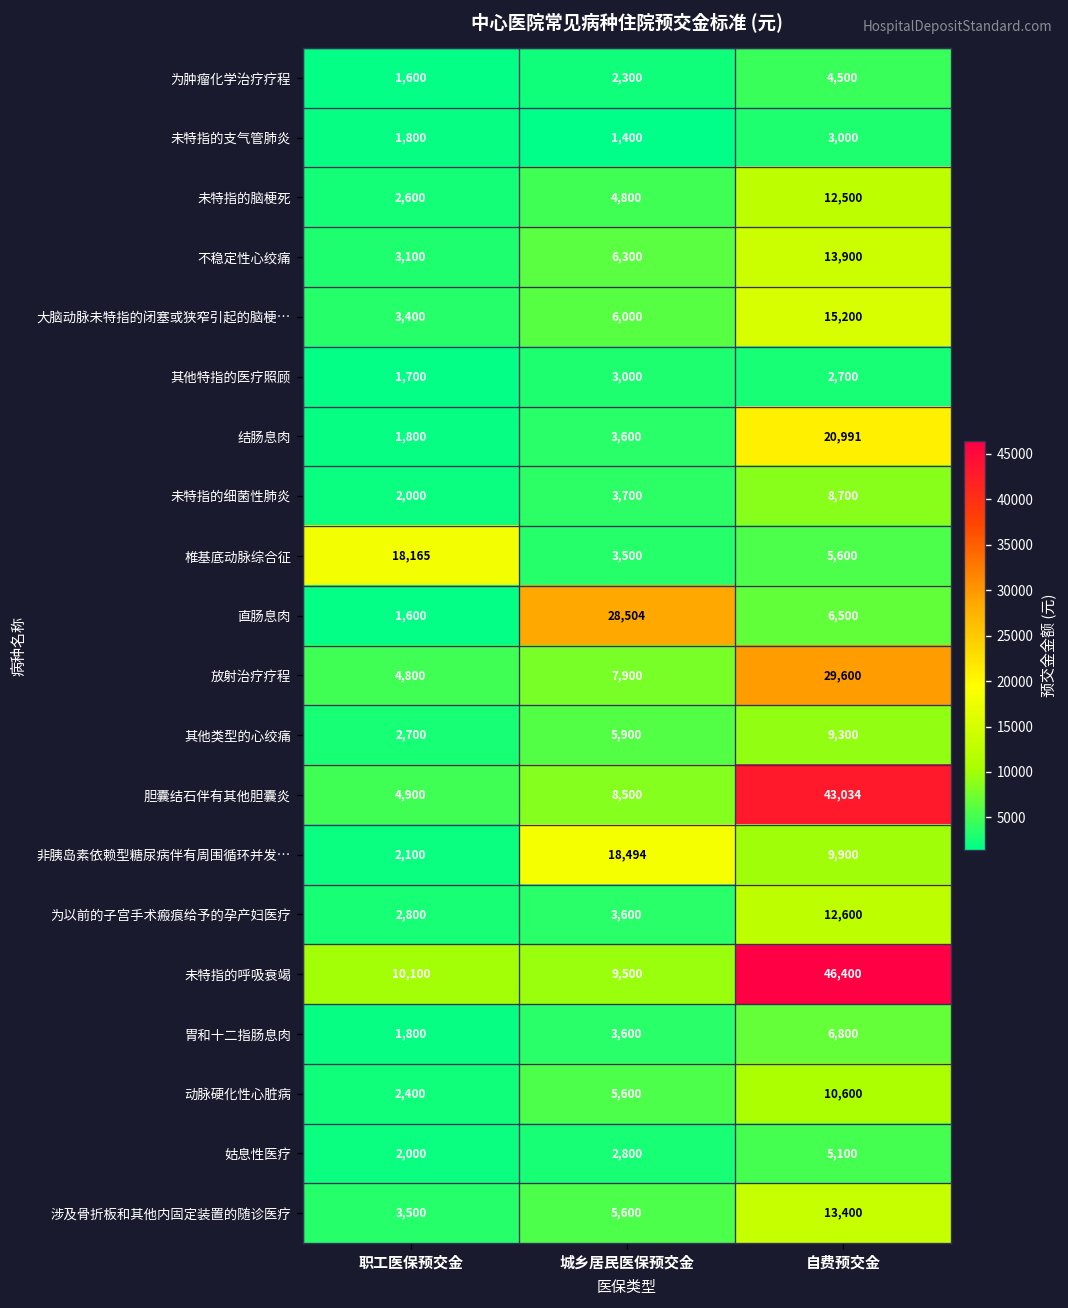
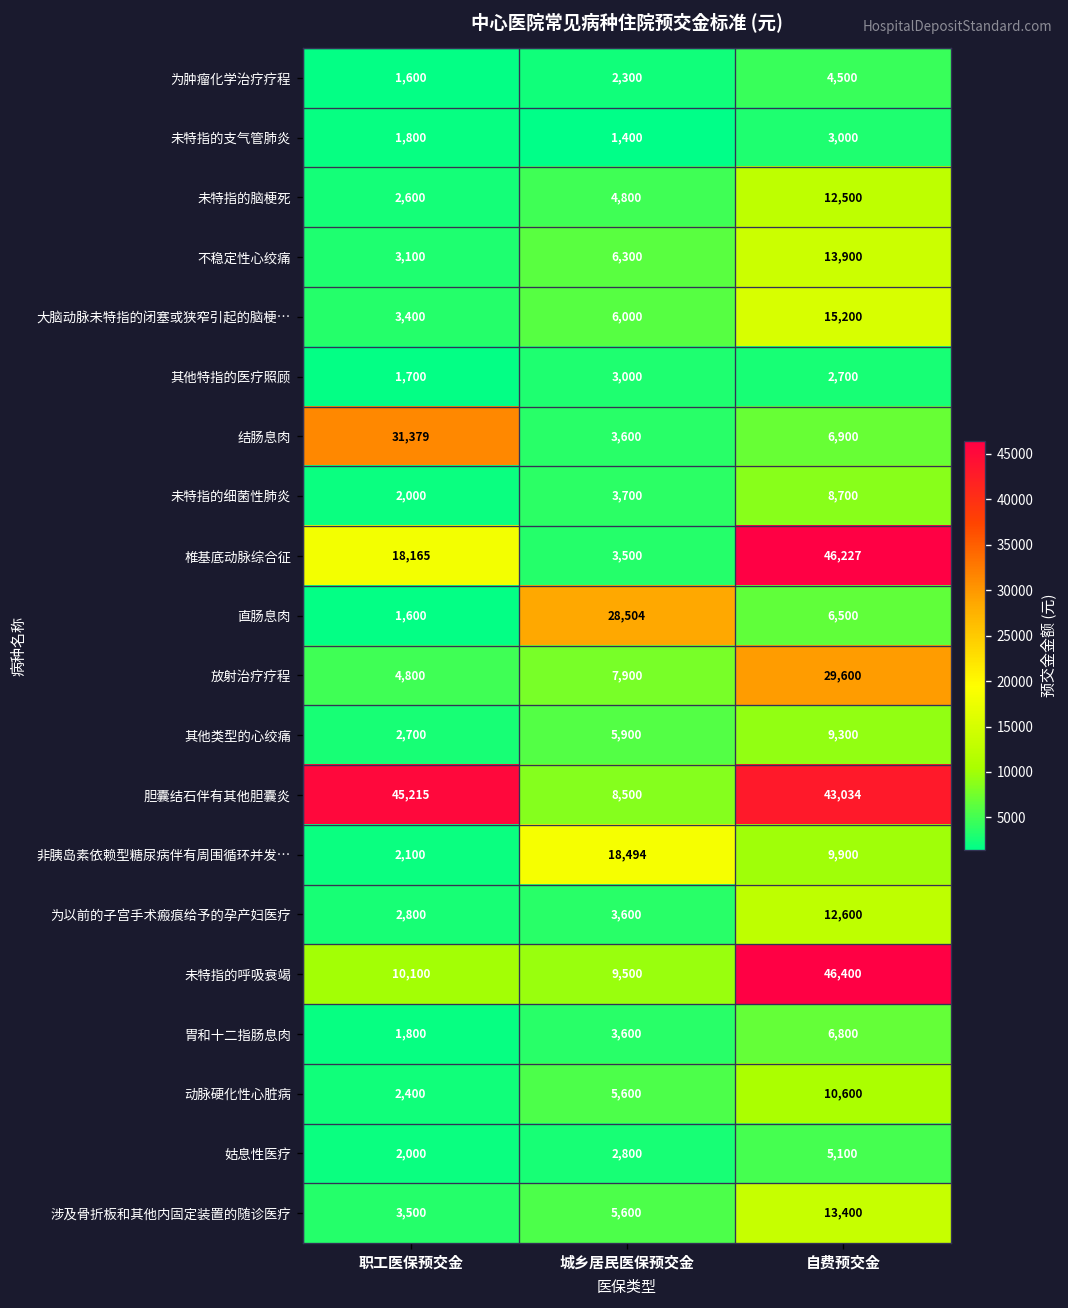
  {
    "为肿瘤化学治疗疗程": {
      "职工医保预交金": "1,600",
      "城乡居民医保预交金": "2,300",
      "自费预交金": "4,500"
    },
    "未特指的支气管肺炎": {
      "职工医保预交金": "1,800",
      "城乡居民医保预交金": "1,400",
      "自费预交金": "3,000"
    },
    "未特指的脑梗死": {
      "职工医保预交金": "2,600",
      "城乡居民医保预交金": "4,800",
      "自费预交金": "12,500"
    },
    "不稳定性心绞痛": {
      "职工医保预交金": "3,100",
      "城乡居民医保预交金": "6,300",
      "自费预交金": "13,900"
    },
    "大脑动脉未特指的闭塞或狭窄引起的脑梗…": {
      "职工医保预交金": "3,400",
      "城乡居民医保预交金": "6,000",
      "自费预交金": "15,200"
    },
    "其他特指的医疗照顾": {
      "职工医保预交金": "1,700",
      "城乡居民医保预交金": "3,000",
      "自费预交金": "2,700"
    },
    "结肠息肉": {
-     "职工医保预交金": "1,800",
+     "职工医保预交金": "31,379",
      "城乡居民医保预交金": "3,600",
-     "自费预交金": "20,991"
+     "自费预交金": "6,900"
    },
    "未特指的细菌性肺炎": {
      "职工医保预交金": "2,000",
      "城乡居民医保预交金": "3,700",
      "自费预交金": "8,700"
    },
    "椎基底动脉综合征": {
      "职工医保预交金": "18,165",
      "城乡居民医保预交金": "3,500",
-     "自费预交金": "5,600"
+     "自费预交金": "46,227"
    },
    "直肠息肉": {
      "职工医保预交金": "1,600",
      "城乡居民医保预交金": "28,504",
      "自费预交金": "6,500"
    },
    "放射治疗疗程": {
      "职工医保预交金": "4,800",
      "城乡居民医保预交金": "7,900",
      "自费预交金": "29,600"
    },
    "其他类型的心绞痛": {
      "职工医保预交金": "2,700",
      "城乡居民医保预交金": "5,900",
      "自费预交金": "9,300"
    },
    "胆囊结石伴有其他胆囊炎": {
-     "职工医保预交金": "4,900",
+     "职工医保预交金": "45,215",
      "城乡居民医保预交金": "8,500",
      "自费预交金": "43,034"
    },
    "非胰岛素依赖型糖尿病伴有周围循环并发…": {
      "职工医保预交金": "2,100",
      "城乡居民医保预交金": "18,494",
      "自费预交金": "9,900"
    },
    "为以前的子宫手术瘢痕给予的孕产妇医疗": {
      "职工医保预交金": "2,800",
      "城乡居民医保预交金": "3,600",
      "自费预交金": "12,600"
    },
    "未特指的呼吸衰竭": {
      "职工医保预交金": "10,100",
      "城乡居民医保预交金": "9,500",
      "自费预交金": "46,400"
    },
    "胃和十二指肠息肉": {
      "职工医保预交金": "1,800",
      "城乡居民医保预交金": "3,600",
      "自费预交金": "6,800"
    },
    "动脉硬化性心脏病": {
      "职工医保预交金": "2,400",
      "城乡居民医保预交金": "5,600",
      "自费预交金": "10,600"
    },
    "姑息性医疗": {
      "职工医保预交金": "2,000",
      "城乡居民医保预交金": "2,800",
      "自费预交金": "5,100"
    },
    "涉及骨折板和其他内固定装置的随诊医疗": {
      "职工医保预交金": "3,500",
      "城乡居民医保预交金": "5,600",
      "自费预交金": "13,400"
    }
  }
